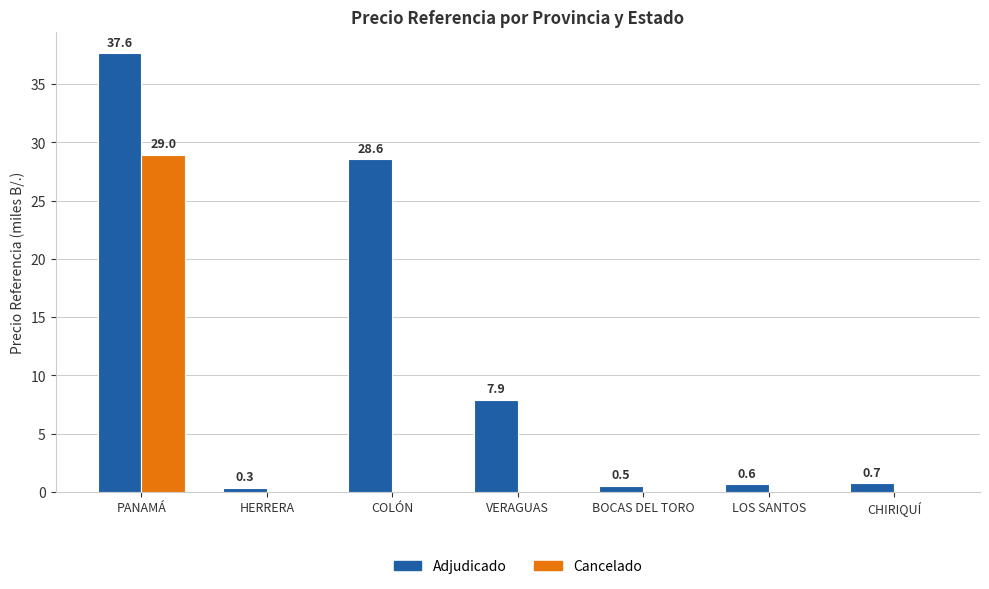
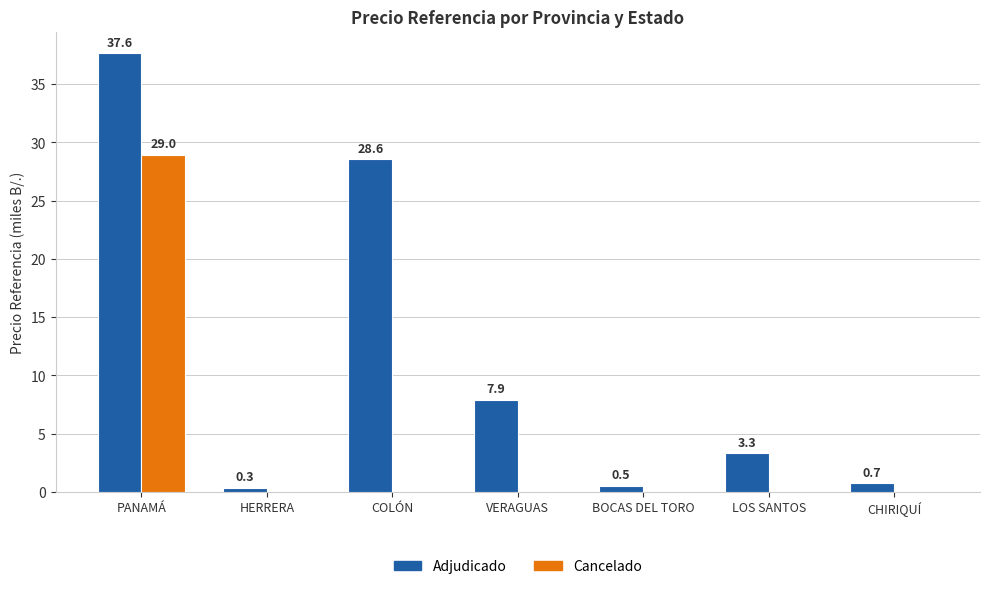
  {
    "Adjudicado": {
      "PANAMÁ": 37.6,
      "HERRERA": 0.3,
      "COLÓN": 28.6,
      "VERAGUAS": 7.9,
      "BOCAS DEL TORO": 0.5,
-     "LOS SANTOS": 0.6,
+     "LOS SANTOS": 3.3,
      "CHIRIQUÍ": 0.7
    },
    "Cancelado": {
      "PANAMÁ": 29.0
    }
  }
